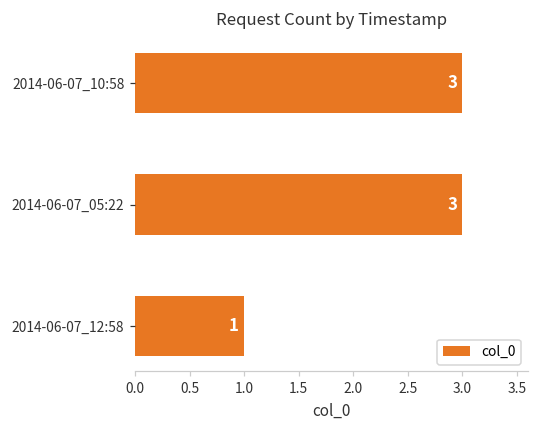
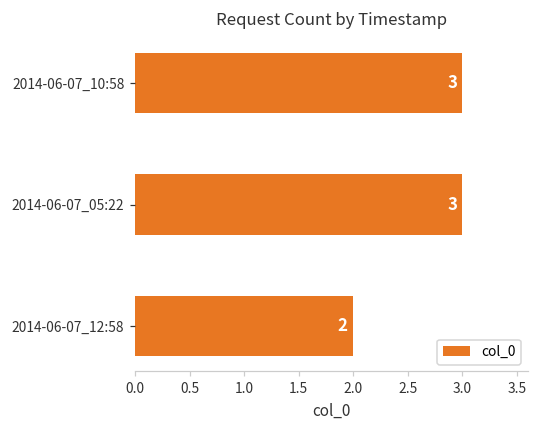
  {
    "2014-06-07_10:58": 3,
    "2014-06-07_05:22": 3,
-   "2014-06-07_12:58": 1
+   "2014-06-07_12:58": 2
  }
